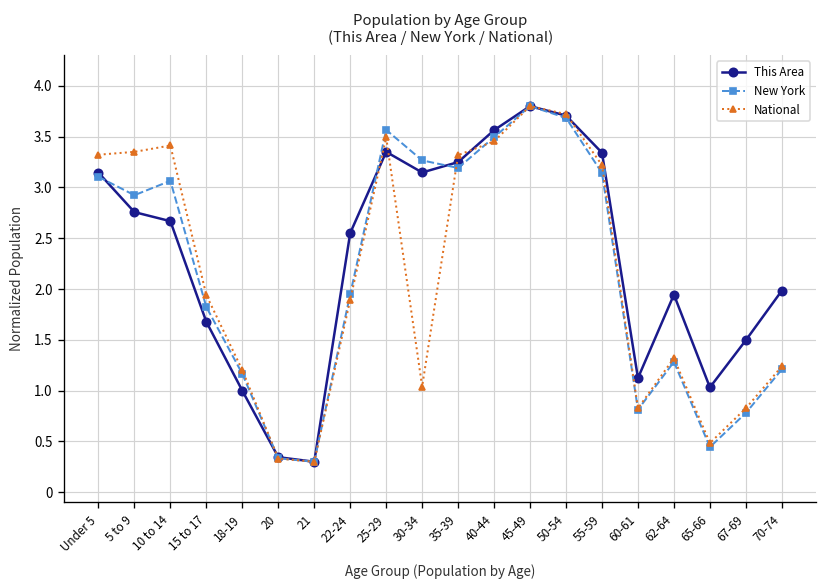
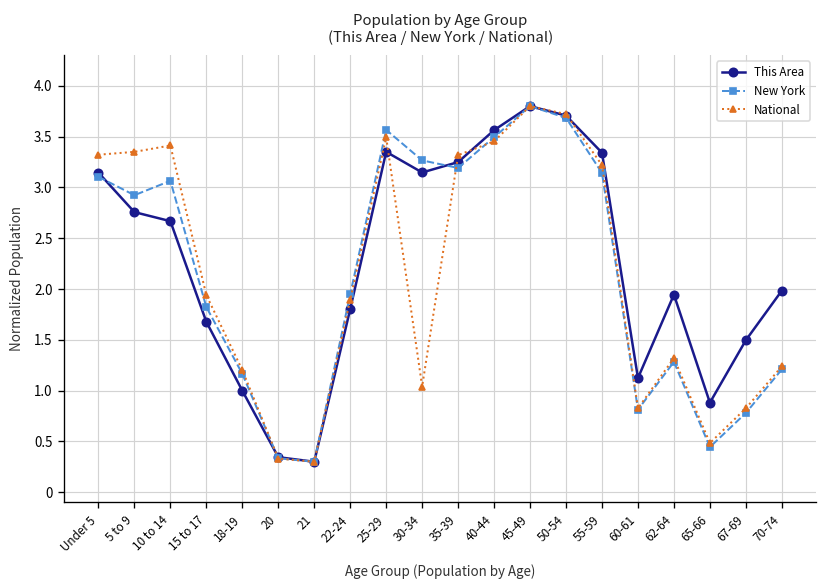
  {
    "This Area": {
      "Under 5": 3.1,
      "5 to 9": 2.8,
      "10 to 14": 2.7,
      "15 to 17": 1.7,
      "18-19": 1.0,
-     "22-24": 2.6,
+     "22-24": 1.8,
      "25-29": 3.4,
      "30-34": 3.1,
      "35-39": 3.2,
      "40-44": 3.6,
      "55-59": 3.3,
      "60-61": 1.1,
      "62-64": 1.9,
-     "65-66": 1.0,
+     "65-66": 0.9,
      "67-69": 1.5,
      "70-74": 2.0
    },
    "New York": {
      "Under 5": 3.1,
      "5 to 9": 2.9,
      "10 to 14": 3.1,
      "15 to 17": 1.8,
      "18-19": 1.2,
      "22-24": 1.9,
      "25-29": 3.6,
      "30-34": 3.3,
      "35-39": 3.2,
      "40-44": 3.5,
      "55-59": 3.1,
      "62-64": 1.3,
      "65-66": 0.4,
      "67-69": 0.8
    },
    "National": {
      "Under 5": 3.3,
      "5 to 9": 3.3,
      "10 to 14": 3.4,
      "15 to 17": 1.9,
      "18-19": 1.2,
      "22-24": 1.9,
      "25-29": 3.5,
      "30-34": 1.0,
      "35-39": 3.3,
      "40-44": 3.5,
      "55-59": 3.2,
      "62-64": 1.3,
      "65-66": 0.5,
      "67-69": 0.8
    }
  }
